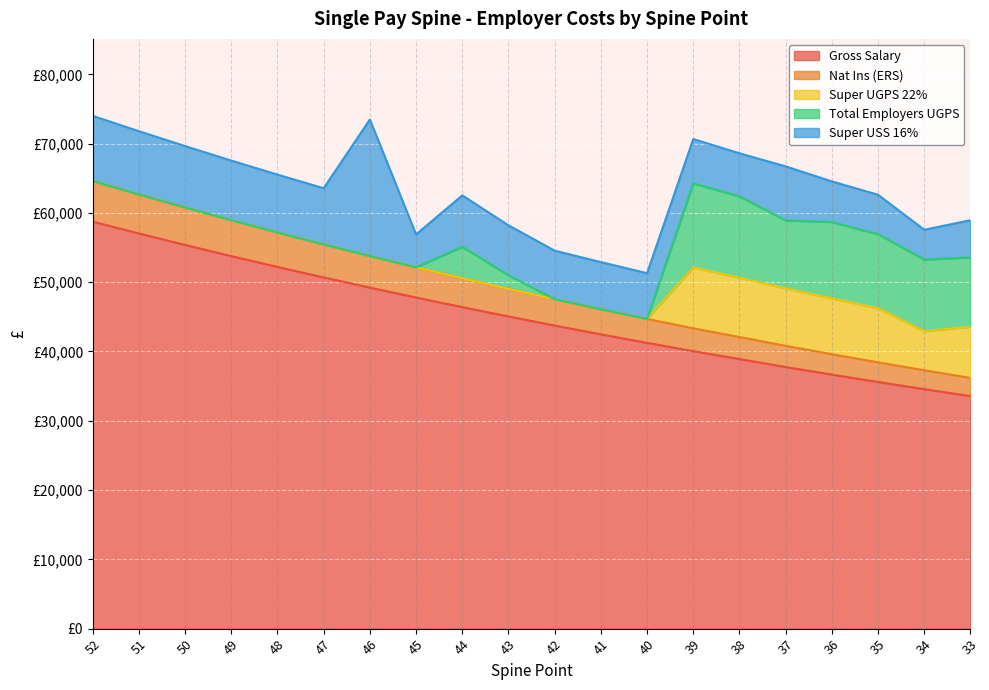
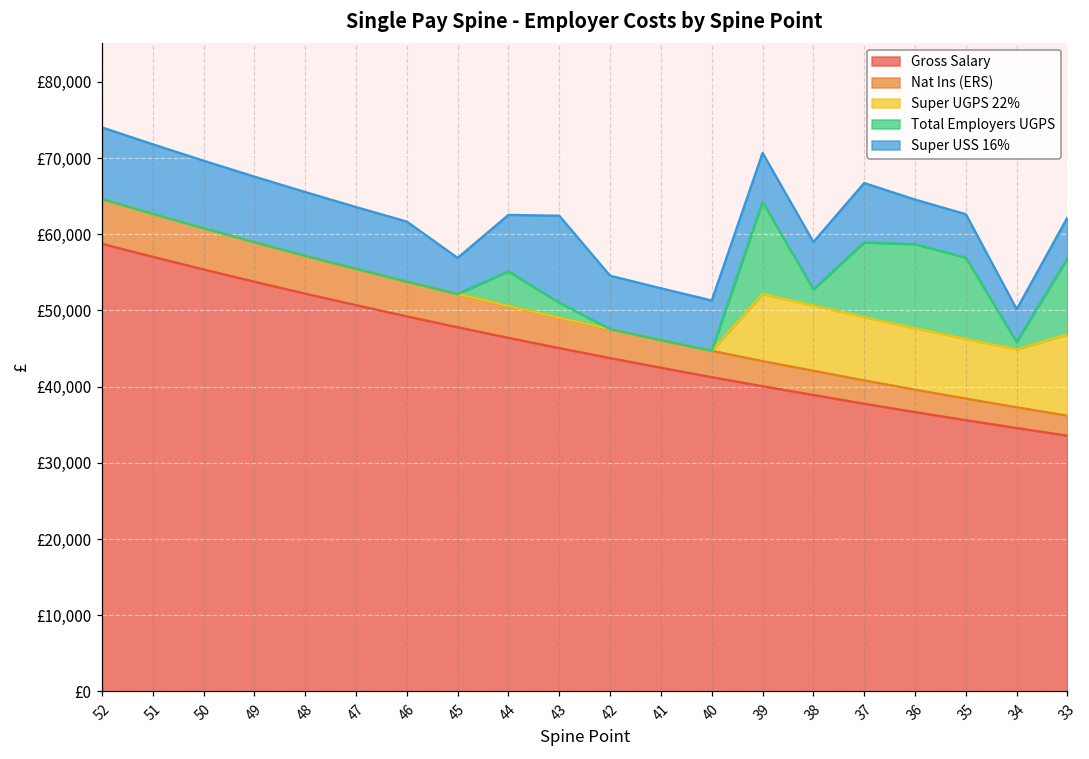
  {
    "Super UGPS 22%": {
      "39": "£9,000",
      "38": "£9,000",
      "37": "£8,000",
      "36": "£8,000",
      "35": "£8,000",
-     "34": "£6,000",
-     "33": "£7,000"
+     "34": "£8,000",
+     "33": "£11,000"
    },
    "Total Employers UGPS": {
      "44": "£5,000",
      "43": "£2,000",
      "39": "£12,000",
-     "38": "£12,000",
+     "38": "£2,000",
      "37": "£10,000",
      "36": "£11,000",
      "35": "£11,000",
-     "34": "£10,000",
+     "34": "£1,000",
      "33": "£10,000"
    },
    "Super USS 16%": {
      "52": "£9,000",
      "51": "£9,000",
      "50": "£9,000",
      "49": "£9,000",
      "48": "£8,000",
      "47": "£8,000",
-     "46": "£20,000",
+     "46": "£8,000",
      "45": "£5,000",
      "44": "£7,000",
-     "43": "£7,000",
+     "43": "£11,000",
      "42": "£7,000",
      "41": "£7,000",
      "40": "£7,000",
      "39": "£6,000",
      "38": "£6,000",
      "37": "£8,000",
      "36": "£6,000",
      "35": "£6,000",
      "34": "£4,000",
      "33": "£5,000"
    }
  }
